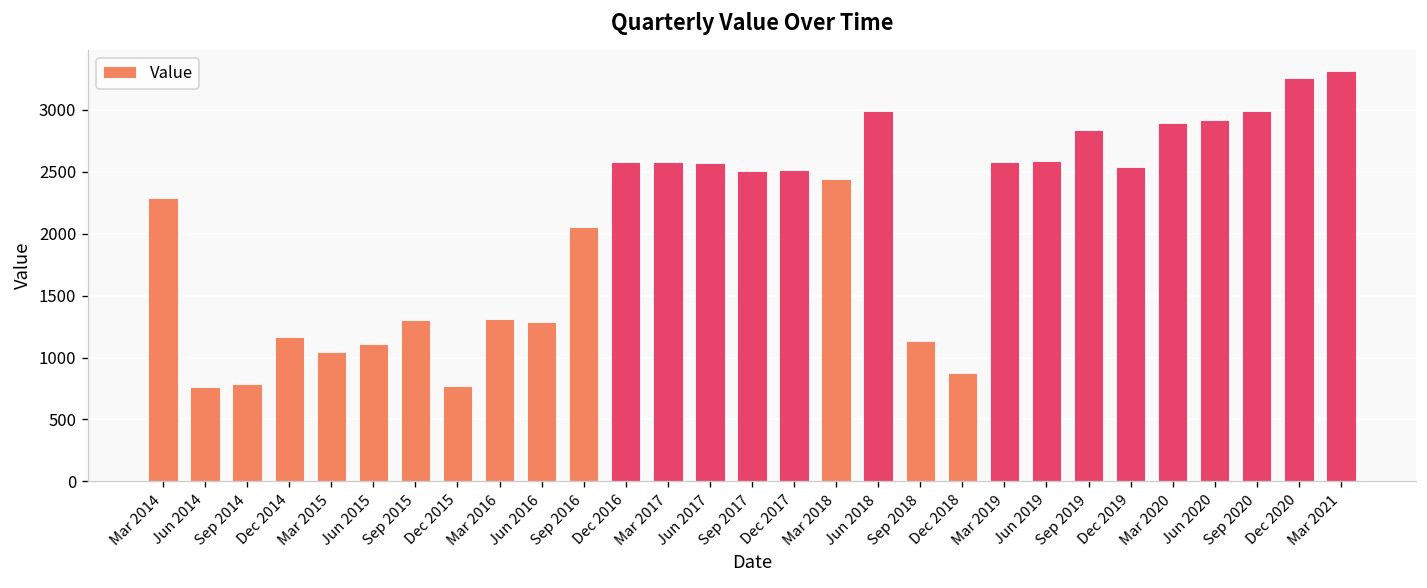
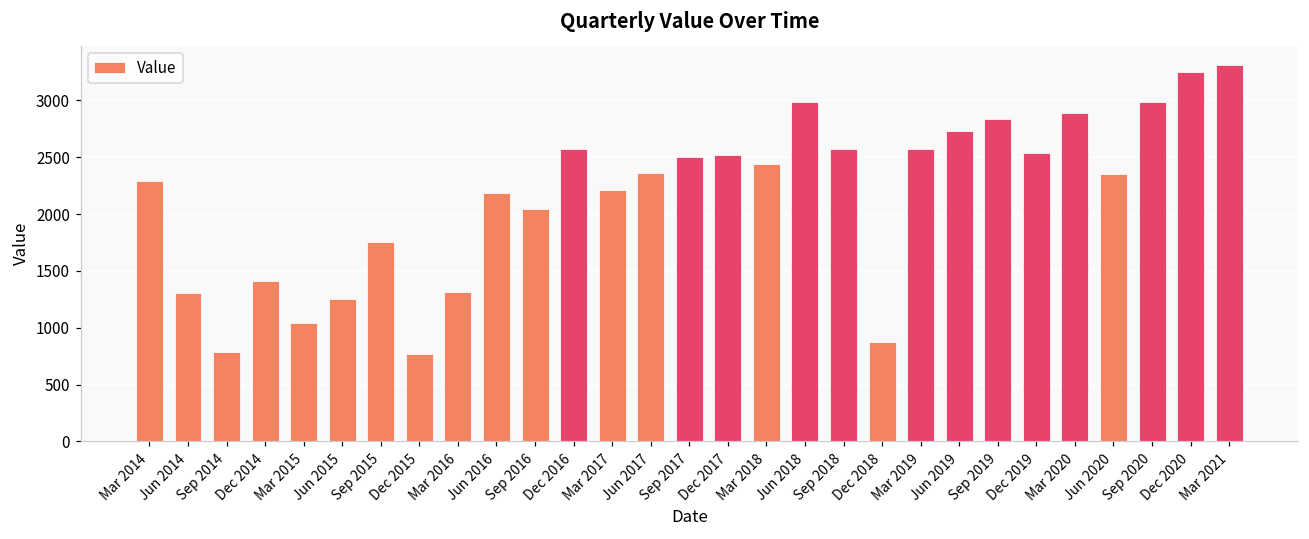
  {
    "Mar 2014": 2290,
-   "Jun 2014": 760,
+   "Jun 2014": 1310,
    "Sep 2014": 790,
-   "Dec 2014": 1170,
+   "Dec 2014": 1410,
    "Mar 2015": 1050,
-   "Jun 2015": 1110,
-   "Sep 2015": 1300,
+   "Jun 2015": 1260,
+   "Sep 2015": 1750,
    "Dec 2015": 770,
    "Mar 2016": 1310,
-   "Jun 2016": 1290,
+   "Jun 2016": 2190,
    "Sep 2016": 2050,
    "Dec 2016": 2580,
-   "Mar 2017": 2580,
-   "Jun 2017": 2570,
+   "Mar 2017": 2210,
+   "Jun 2017": 2360,
    "Sep 2017": 2500,
    "Dec 2017": 2520,
    "Mar 2018": 2440,
    "Jun 2018": 2990,
-   "Sep 2018": 1130,
+   "Sep 2018": 2580,
    "Dec 2018": 870,
    "Mar 2019": 2580,
-   "Jun 2019": 2590,
+   "Jun 2019": 2730,
    "Sep 2019": 2840,
    "Dec 2019": 2530,
    "Mar 2020": 2890,
-   "Jun 2020": 2910,
+   "Jun 2020": 2360,
    "Sep 2020": 2990,
    "Dec 2020": 3250,
    "Mar 2021": 3320
  }
